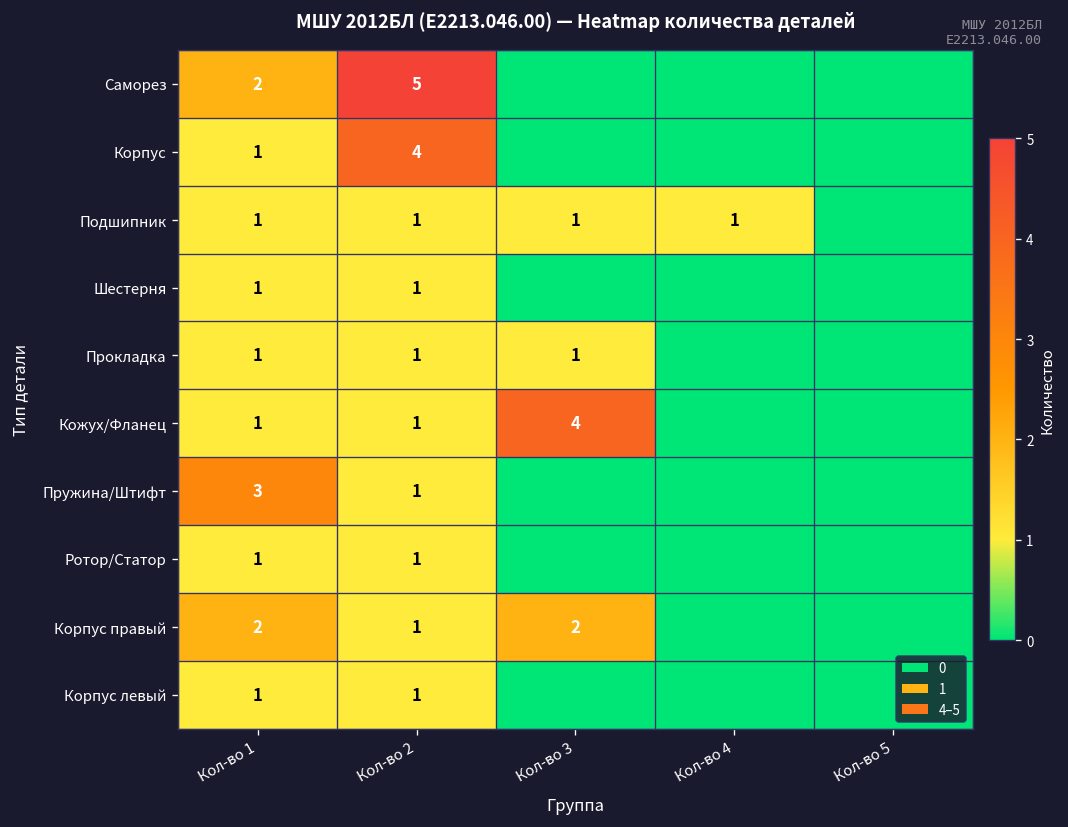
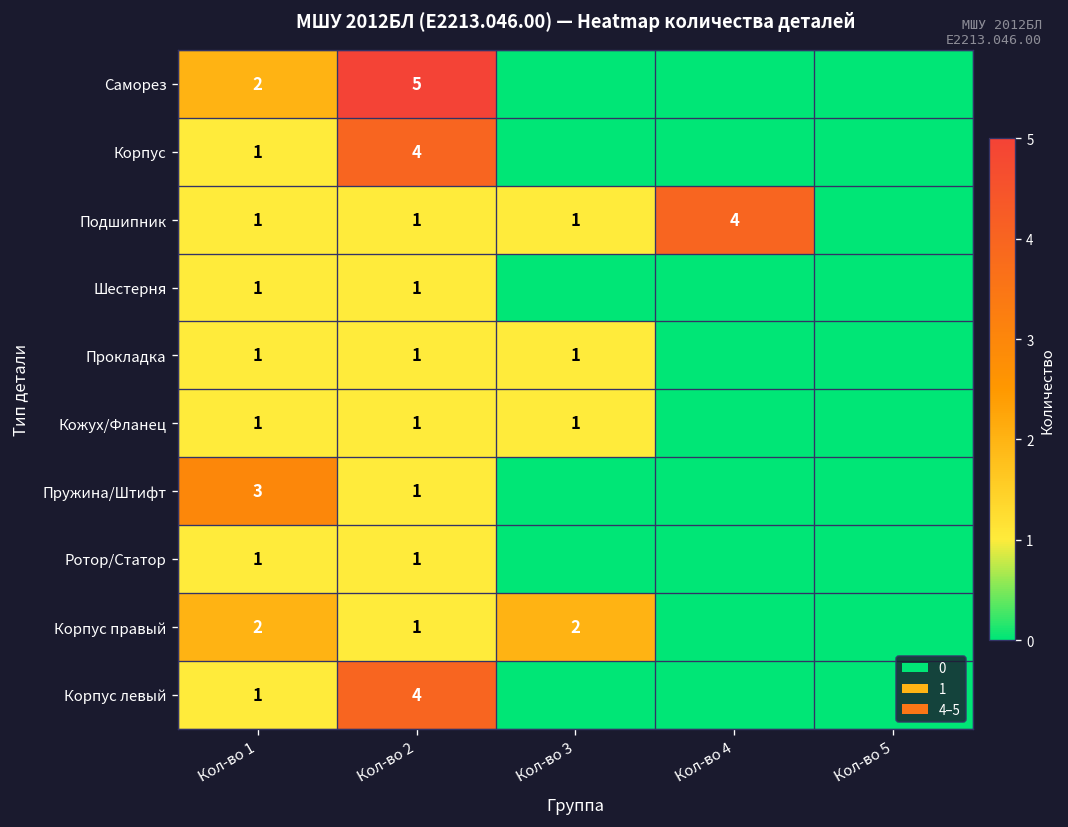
  {
    "Саморез": {
      "Кол-во 1": 2,
      "Кол-во 2": 5
    },
    "Корпус": {
      "Кол-во 1": 1,
      "Кол-во 2": 4
    },
    "Подшипник": {
      "Кол-во 1": 1,
      "Кол-во 2": 1,
      "Кол-во 3": 1,
-     "Кол-во 4": 1
+     "Кол-во 4": 4
    },
    "Шестерня": {
      "Кол-во 1": 1,
      "Кол-во 2": 1
    },
    "Прокладка": {
      "Кол-во 1": 1,
      "Кол-во 2": 1,
      "Кол-во 3": 1
    },
    "Кожух/Фланец": {
      "Кол-во 1": 1,
      "Кол-во 2": 1,
-     "Кол-во 3": 4
+     "Кол-во 3": 1
    },
    "Пружина/Штифт": {
      "Кол-во 1": 3,
      "Кол-во 2": 1
    },
    "Ротор/Статор": {
      "Кол-во 1": 1,
      "Кол-во 2": 1
    },
    "Корпус правый": {
      "Кол-во 1": 2,
      "Кол-во 2": 1,
      "Кол-во 3": 2
    },
    "Корпус левый": {
      "Кол-во 1": 1,
-     "Кол-во 2": 1
+     "Кол-во 2": 4
    }
  }
